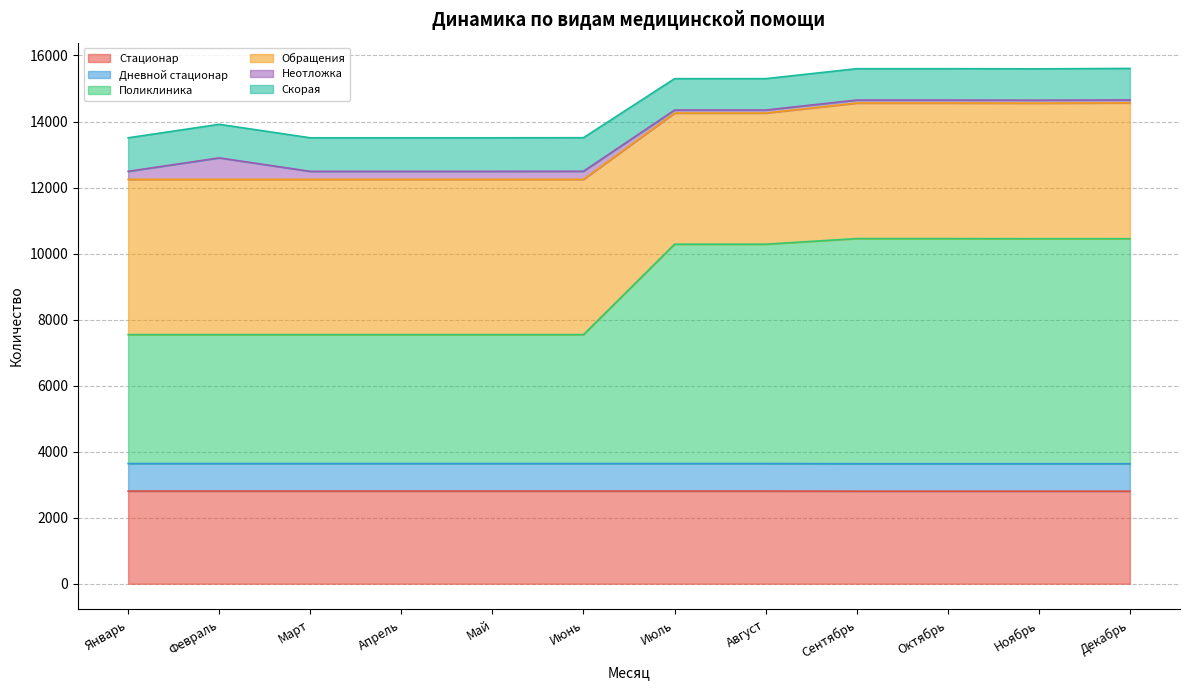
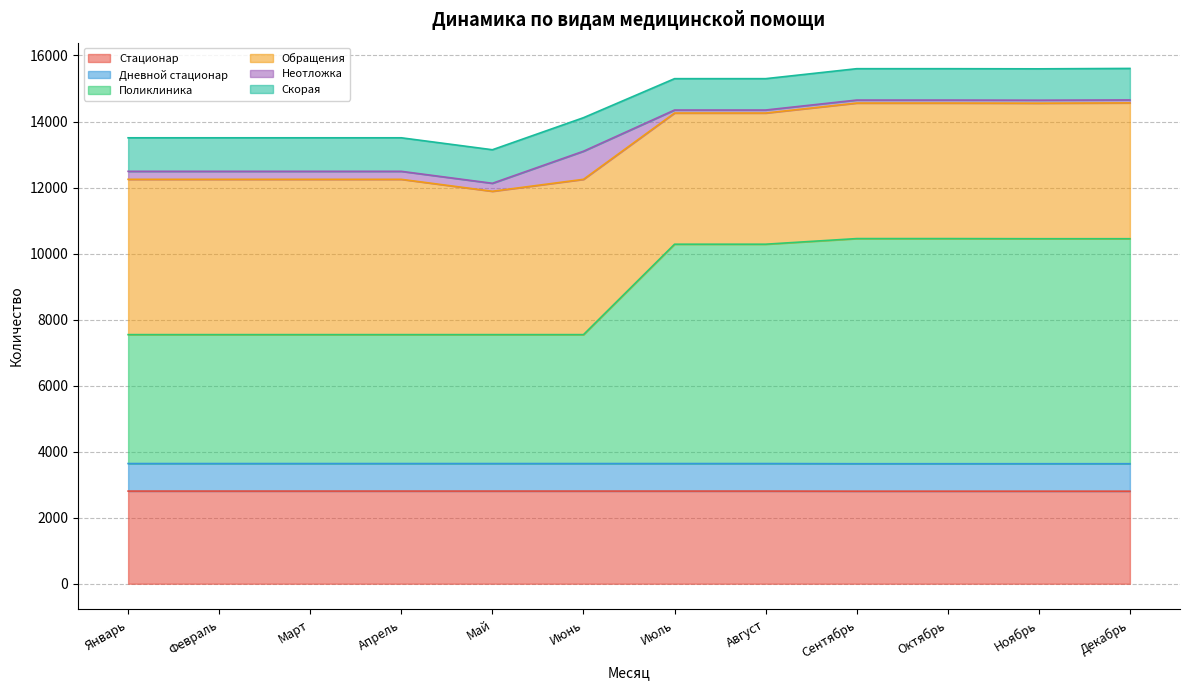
  {
    "Стационар": {
      "Январь": 2800,
      "Февраль": 2800,
      "Март": 2800,
      "Апрель": 2800,
      "Май": 2800,
      "Июнь": 2800,
      "Июль": 2800,
      "Август": 2800,
      "Сентябрь": 2800,
      "Октябрь": 2800,
      "Ноябрь": 2800,
      "Декабрь": 2800
    },
    "Дневной стационар": {
      "Январь": 800,
      "Февраль": 800,
      "Март": 800,
      "Апрель": 800,
      "Май": 800,
      "Июнь": 800,
      "Июль": 800,
      "Август": 800,
      "Сентябрь": 800,
      "Октябрь": 800,
      "Ноябрь": 800,
      "Декабрь": 800
    },
    "Обращения": {
      "Январь": 4700,
      "Февраль": 4700,
      "Март": 4700,
      "Апрель": 4700,
-     "Май": 4700,
+     "Май": 4300,
      "Июнь": 4700,
      "Июль": 4000,
      "Август": 4000,
      "Сентябрь": 4100,
      "Октябрь": 4100,
      "Ноябрь": 4100,
      "Декабрь": 4100
    },
    "Неотложка": {
      "Январь": 200,
-     "Февраль": 700,
+     "Февраль": 200,
      "Март": 200,
      "Апрель": 200,
      "Май": 200,
-     "Июнь": 200,
+     "Июнь": 900,
      "Июль": 100,
      "Август": 100,
      "Сентябрь": 100,
      "Октябрь": 100,
      "Ноябрь": 100,
      "Декабрь": 100
    }
  }
